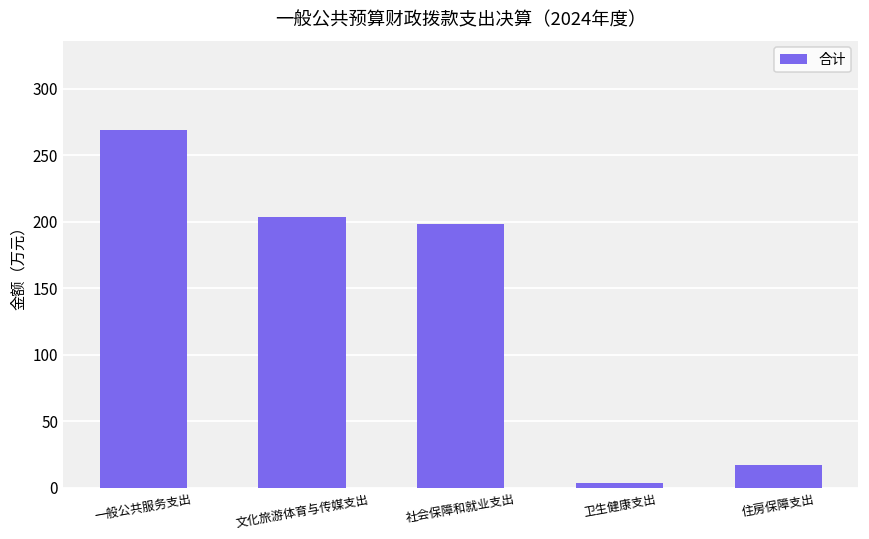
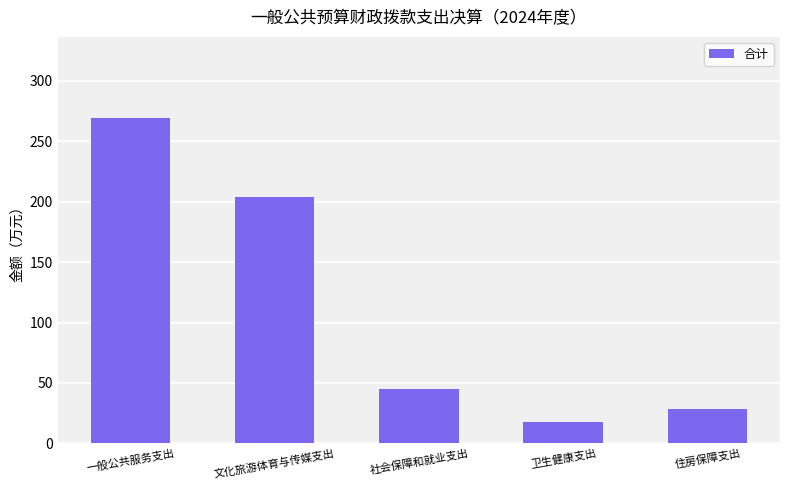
  {
    "一般公共服务支出": 269,
    "文化旅游体育与传媒支出": 204,
-   "社会保障和就业支出": 198,
-   "卫生健康支出": 4,
-   "住房保障支出": 17
+   "社会保障和就业支出": 45,
+   "卫生健康支出": 18,
+   "住房保障支出": 29
  }
